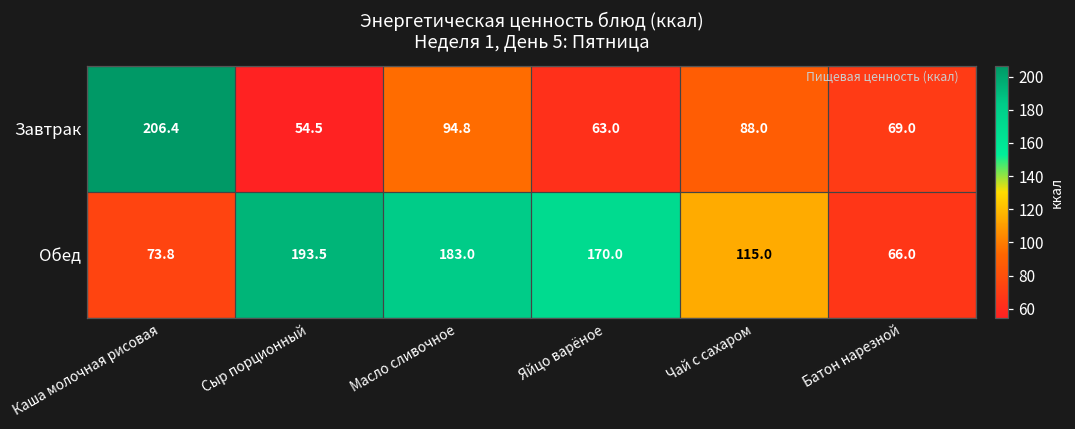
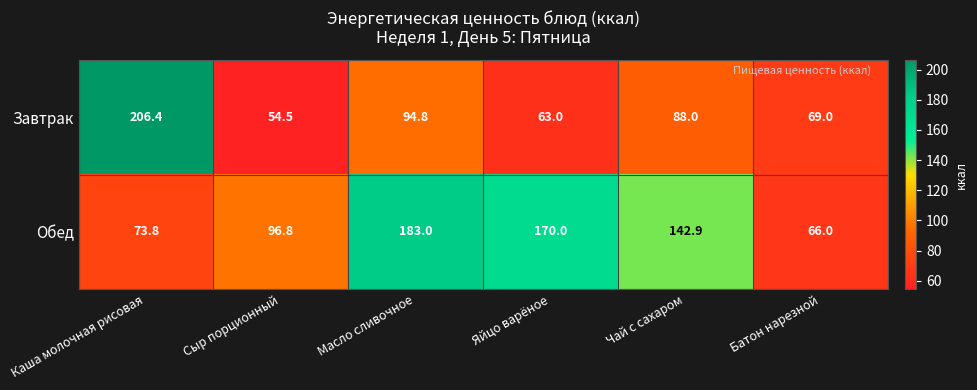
  {
    "Завтрак": {
      "Каша молочная рисовая": 206.4,
      "Сыр порционный": 54.5,
      "Масло сливочное": 94.8,
      "Яйцо варёное": 63.0,
      "Чай с сахаром": 88.0
    },
    "Обед": {
      "Каша молочная рисовая": 73.8,
-     "Сыр порционный": 193.5,
+     "Сыр порционный": 96.8,
      "Масло сливочное": 183.0,
      "Яйцо варёное": 170.0,
-     "Чай с сахаром": 115.0,
+     "Чай с сахаром": 142.9,
      "Батон нарезной": 66.0
    }
  }
